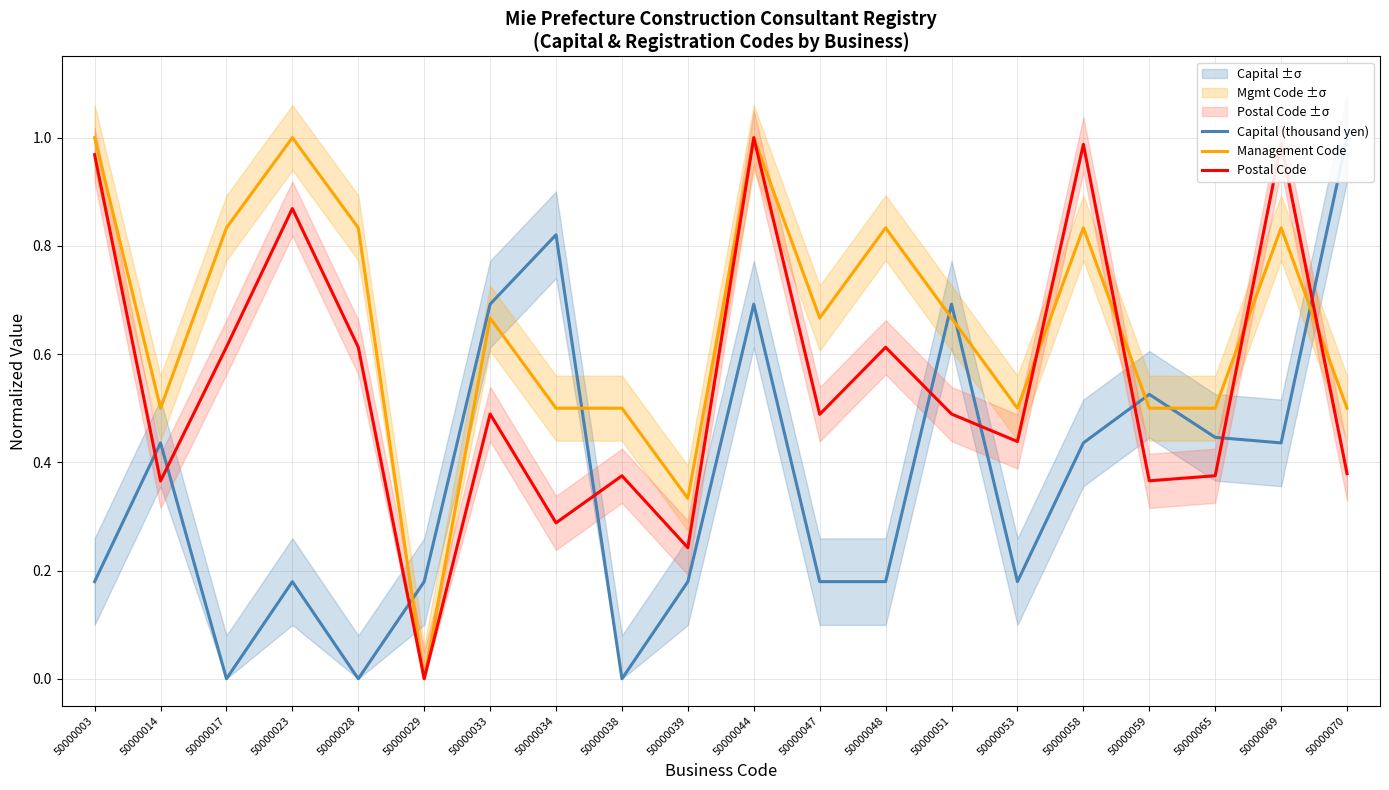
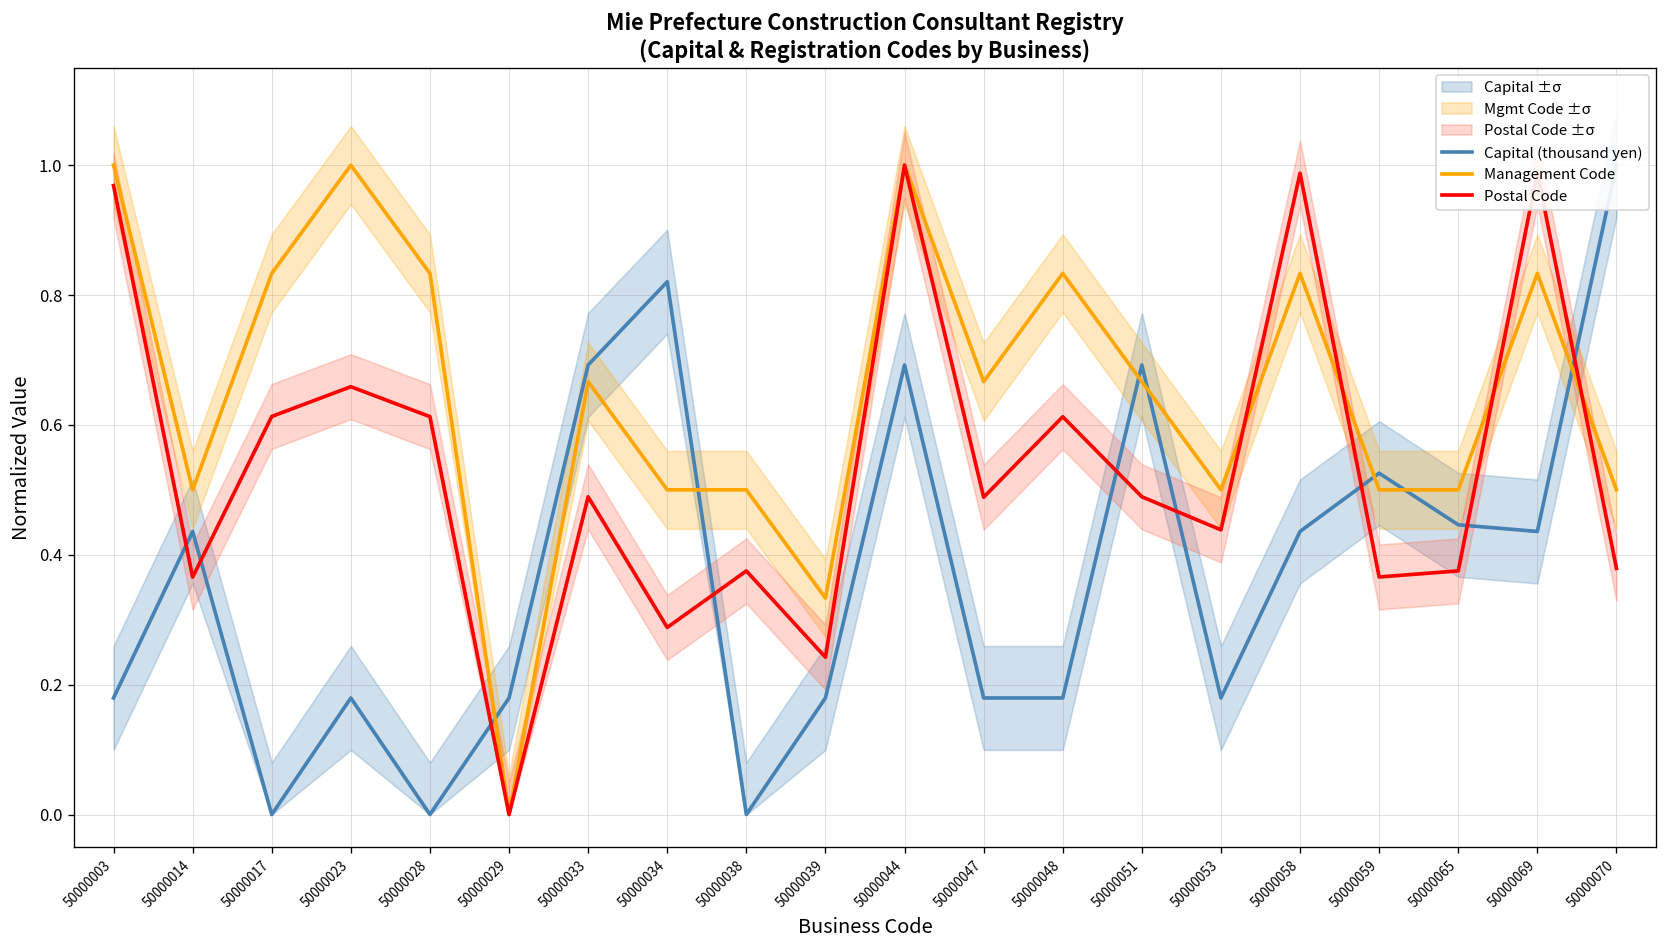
  {
    "Postal Code": {
      "50000003": 0.97,
      "50000014": 0.37,
      "50000017": 0.61,
-     "50000023": 0.87,
+     "50000023": 0.66,
      "50000028": 0.61,
      "50000033": 0.49,
      "50000034": 0.29,
      "50000038": 0.38,
      "50000039": 0.24,
      "50000047": 0.49,
      "50000048": 0.61,
      "50000051": 0.49,
      "50000053": 0.44,
      "50000058": 0.99,
      "50000059": 0.37,
      "50000065": 0.38,
      "50000070": 0.38
    }
  }
